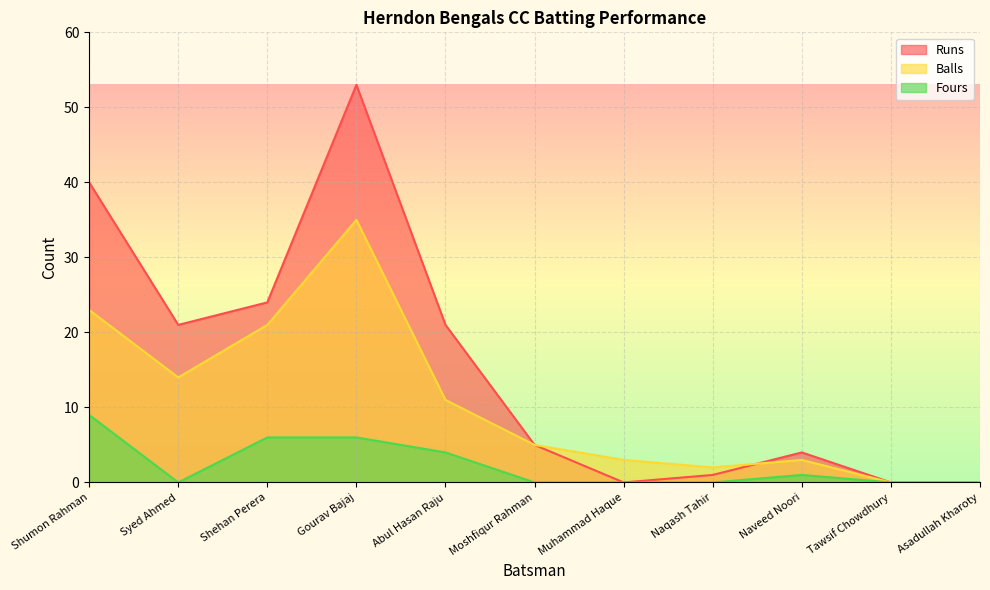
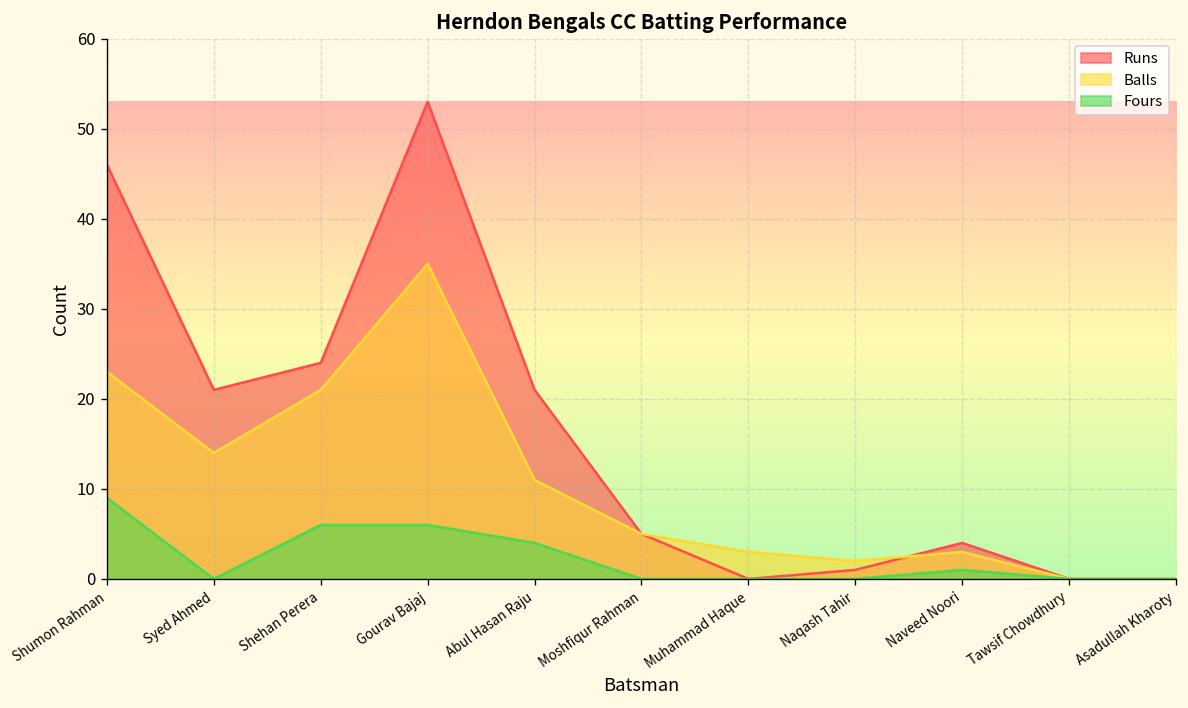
  {
    "Runs": {
-     "Shumon Rahman": 40,
+     "Shumon Rahman": 46,
      "Syed Ahmed": 21,
      "Shehan Perera": 24,
      "Gourav Bajaj": 53,
      "Abul Hasan Raju": 21,
      "Naqash Tahir": 1,
      "Naveed Noori": 4
    },
    "Balls": {
      "Shumon Rahman": 23,
      "Syed Ahmed": 14,
      "Shehan Perera": 21,
      "Gourav Bajaj": 35,
      "Abul Hasan Raju": 11,
      "Muhammad Haque": 3,
      "Naqash Tahir": 2,
      "Naveed Noori": 3
    },
    "Fours": {
      "Shumon Rahman": 9,
      "Syed Ahmed": 0,
      "Shehan Perera": 6,
      "Gourav Bajaj": 6,
      "Abul Hasan Raju": 4,
      "Moshfiqur Rahman": 0,
      "Naqash Tahir": 0,
      "Naveed Noori": 1
    }
  }
